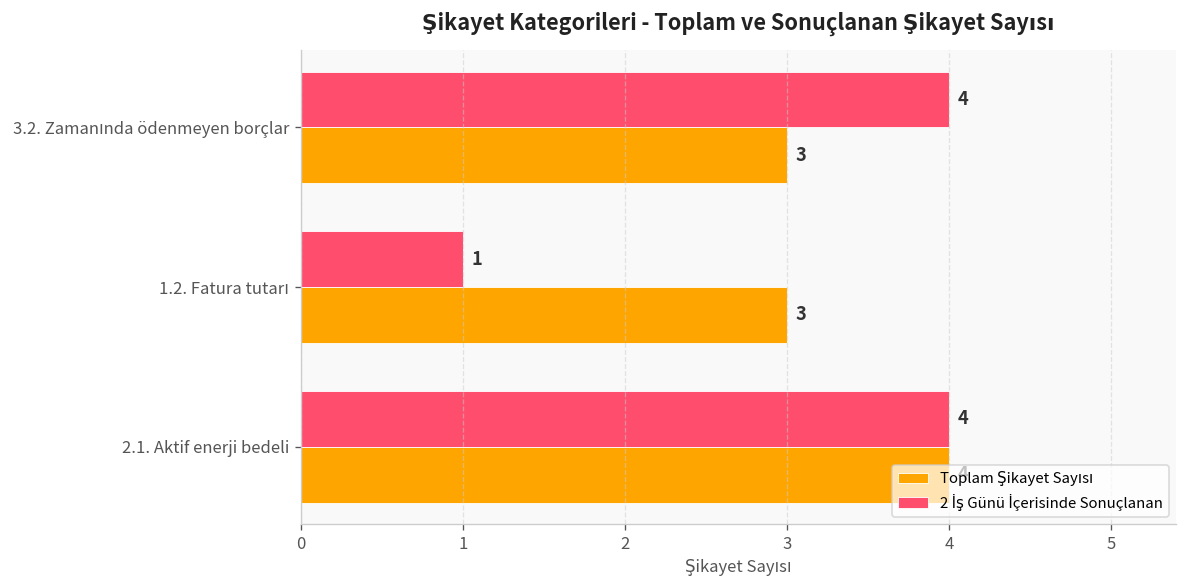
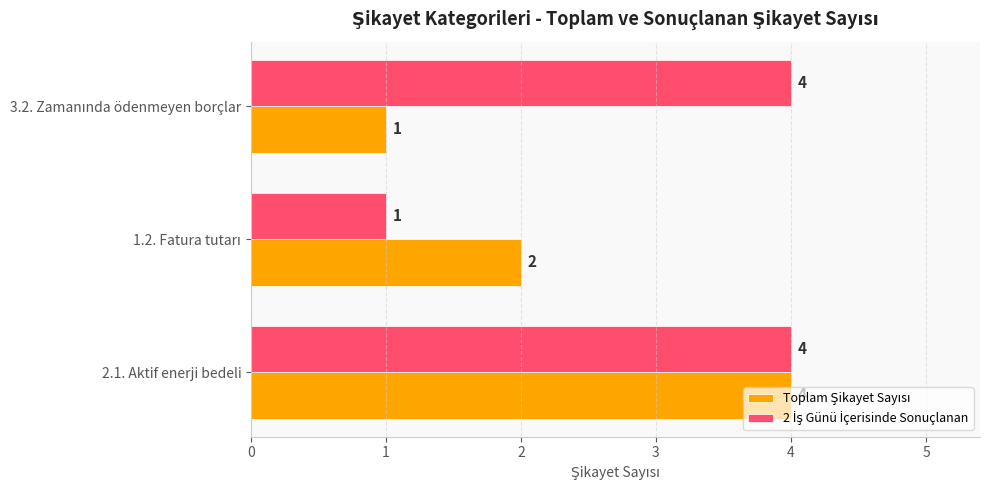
  {
    "Toplam Şikayet Sayısı": {
-     "3.2. Zamanında ödenmeyen borçlar": 3,
-     "1.2. Fatura tutarı": 3
+     "3.2. Zamanında ödenmeyen borçlar": 1,
+     "1.2. Fatura tutarı": 2
    },
    "2 İş Günü İçerisinde Sonuçlanan": {
      "3.2. Zamanında ödenmeyen borçlar": 4,
      "1.2. Fatura tutarı": 1,
      "2.1. Aktif enerji bedeli": 4
    }
  }
